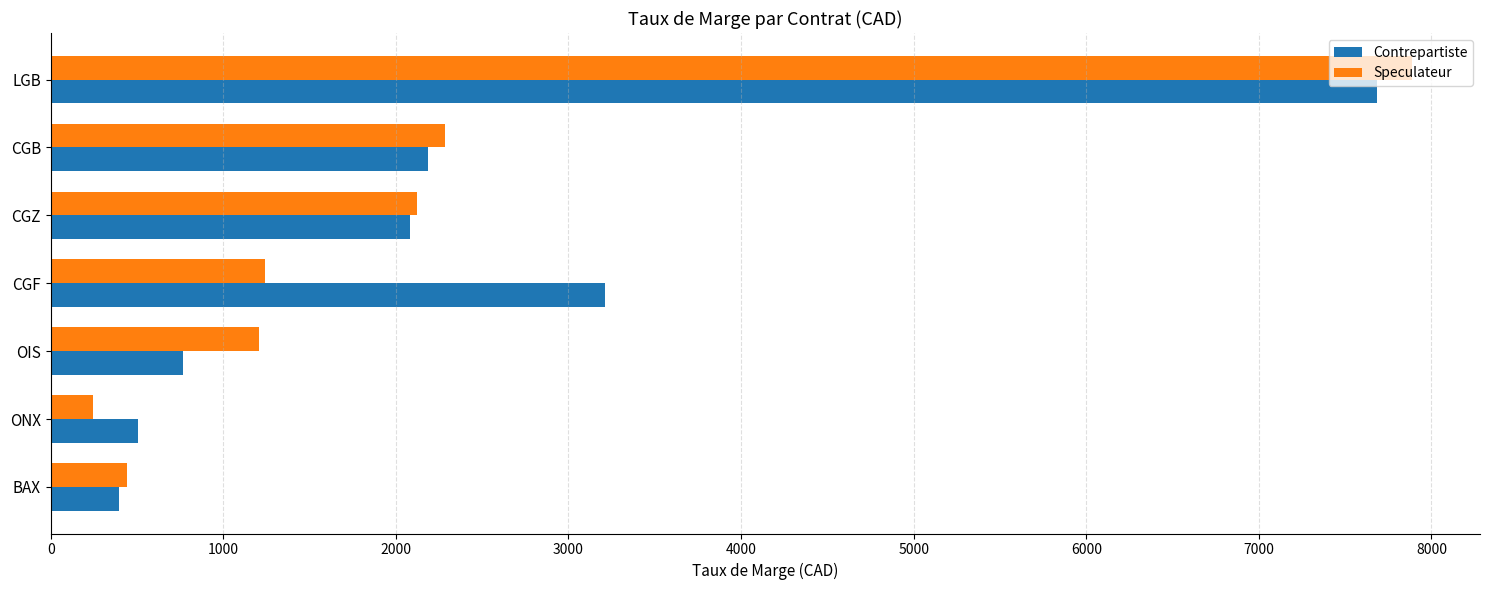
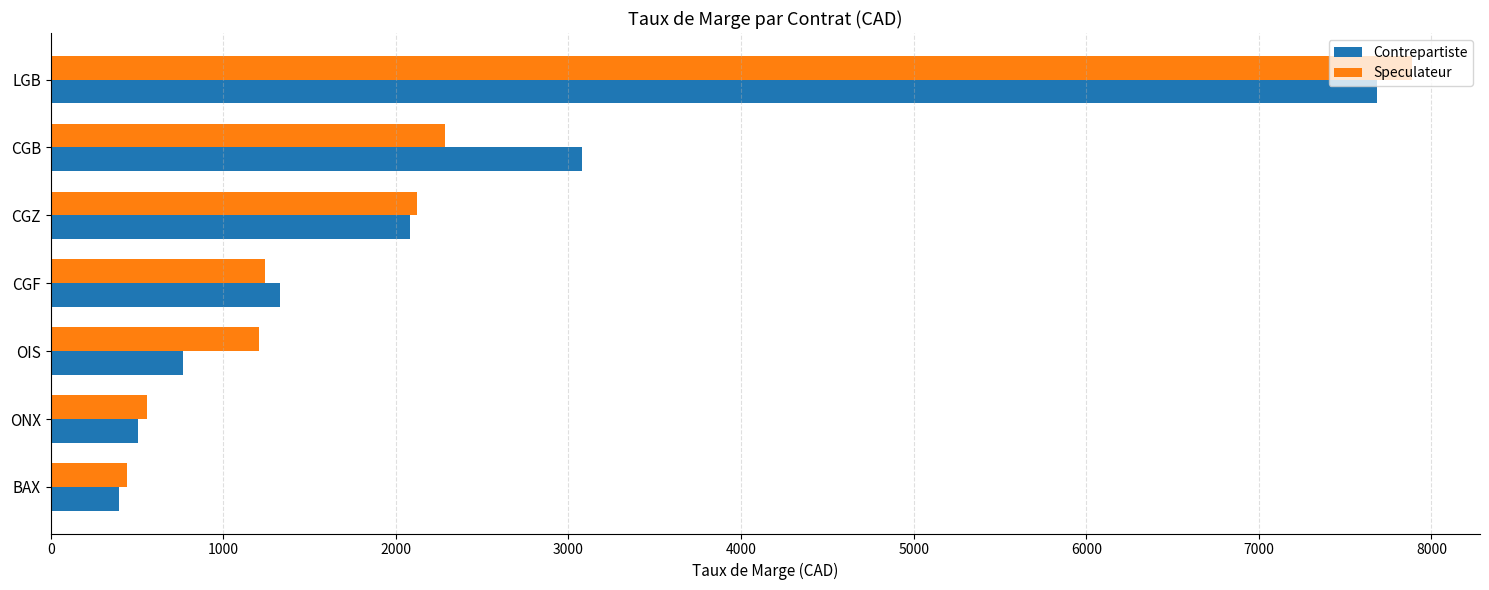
  {
    "Contrepartiste": {
      "LGB": 7690,
-     "CGB": 2180,
+     "CGB": 3080,
      "CGZ": 2080,
-     "CGF": 3210,
+     "CGF": 1330,
      "OIS": 770,
      "ONX": 510,
      "BAX": 390
    },
    "Speculateur": {
      "CGB": 2280,
      "CGZ": 2130,
      "CGF": 1240,
      "OIS": 1210,
-     "ONX": 240,
+     "ONX": 560,
      "BAX": 440
    }
  }
